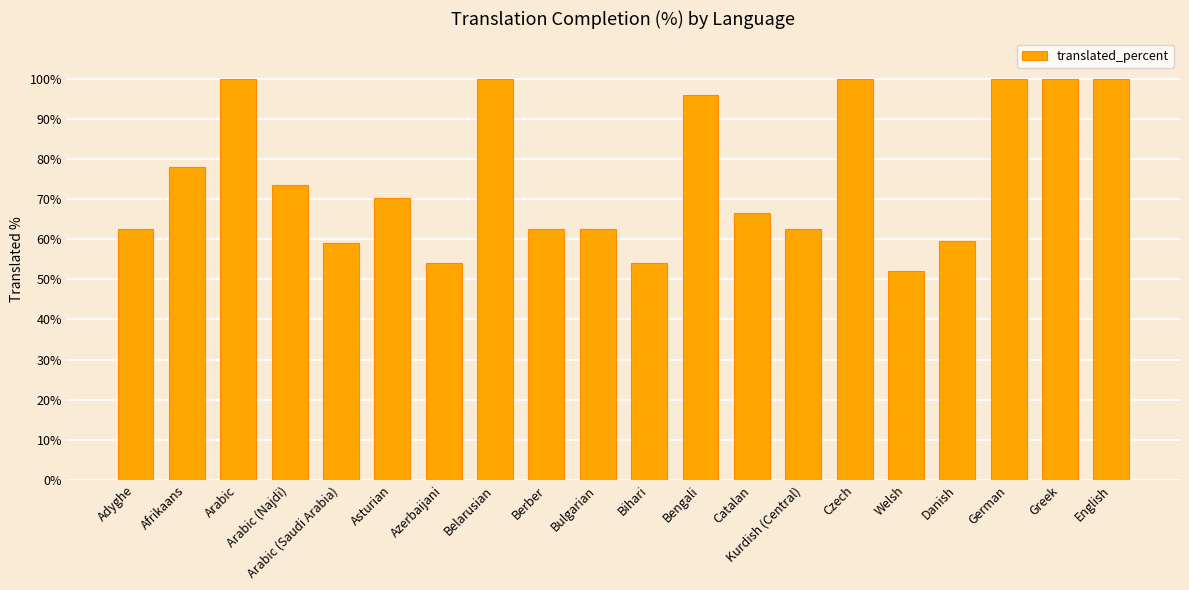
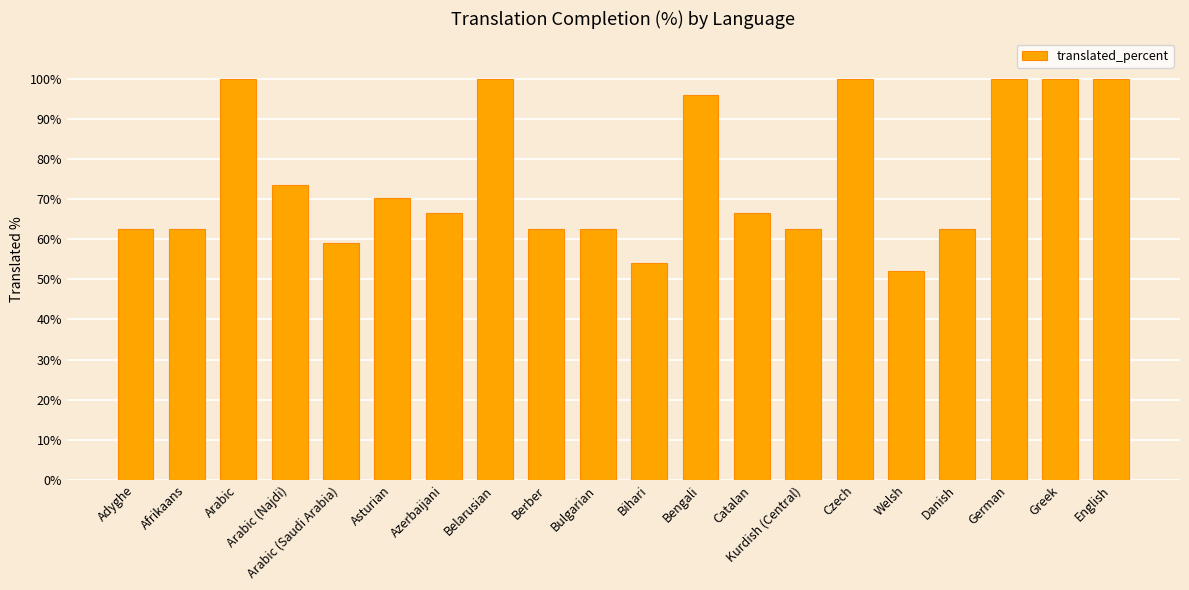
  {
    "Adyghe": "63%",
-   "Afrikaans": "78%",
+   "Afrikaans": "63%",
    "Arabic": "100%",
    "Arabic (Najdi)": "74%",
    "Arabic (Saudi Arabia)": "59%",
    "Asturian": "70%",
-   "Azerbaijani": "54%",
+   "Azerbaijani": "67%",
    "Belarusian": "100%",
    "Berber": "63%",
    "Bulgarian": "63%",
    "Bihari": "54%",
    "Bengali": "96%",
    "Catalan": "67%",
    "Kurdish (Central)": "63%",
    "Czech": "100%",
    "Welsh": "52%",
-   "Danish": "60%",
+   "Danish": "63%",
    "German": "100%",
    "Greek": "100%",
    "English": "100%"
  }
